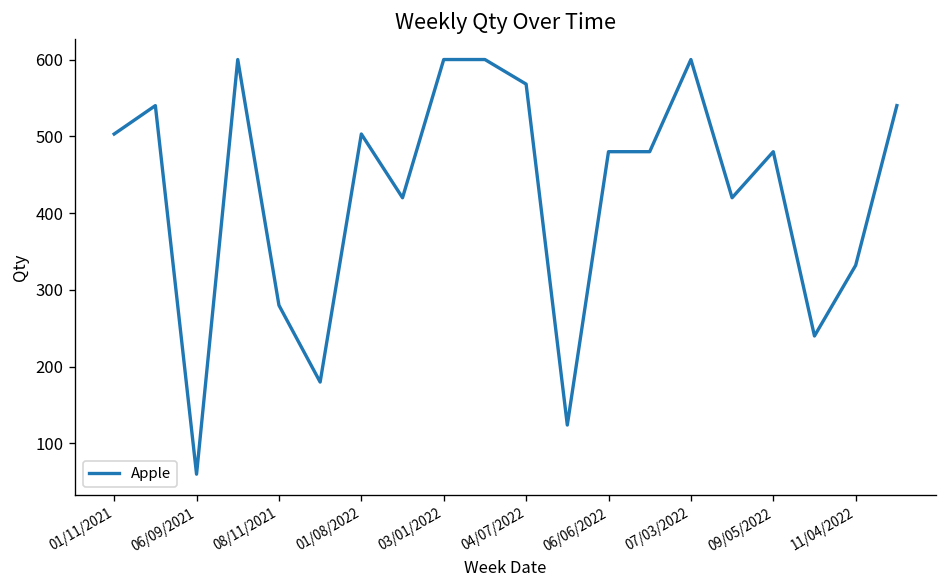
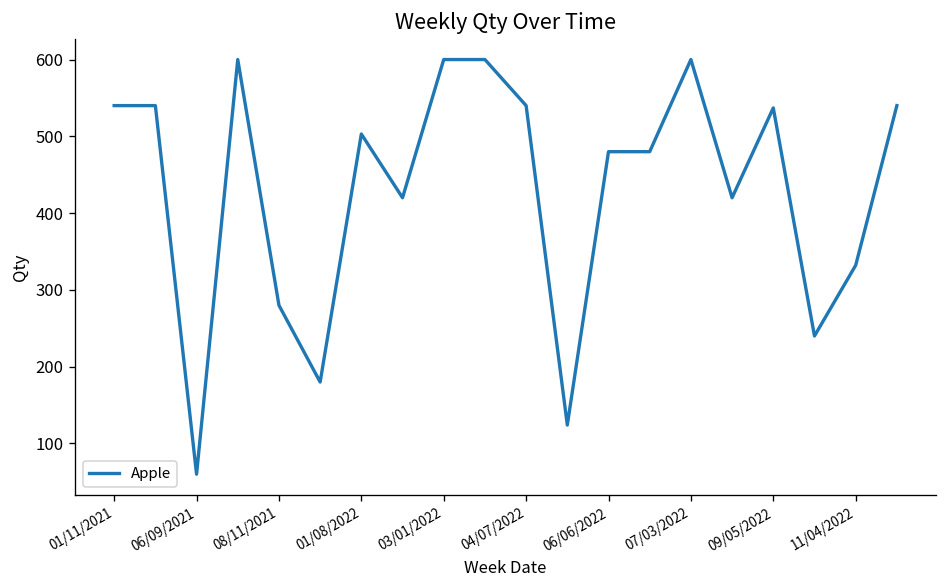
  {
-   "01/11/2021": 500,
+   "01/11/2021": 540,
    "06/09/2021": 60,
    "08/11/2021": 280,
    "01/08/2022": 500,
    "03/01/2022": 600,
-   "04/07/2022": 570,
+   "04/07/2022": 540,
    "06/06/2022": 480,
    "07/03/2022": 600,
-   "09/05/2022": 480,
+   "09/05/2022": 540,
    "11/04/2022": 330
  }
